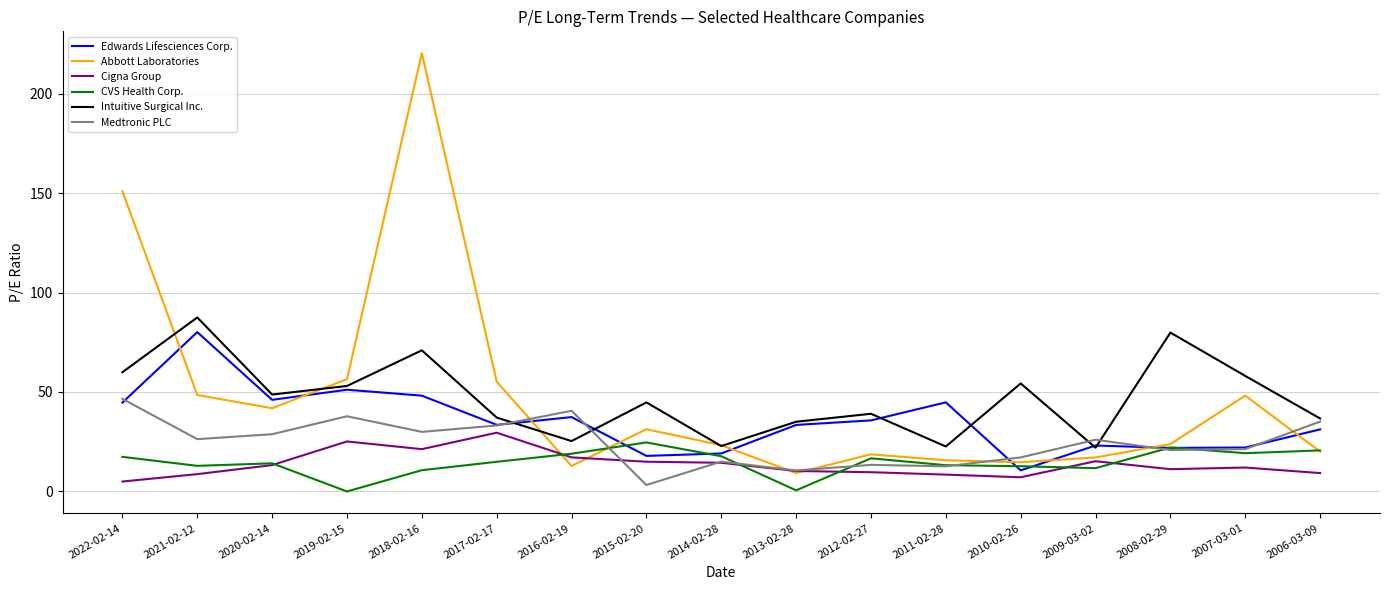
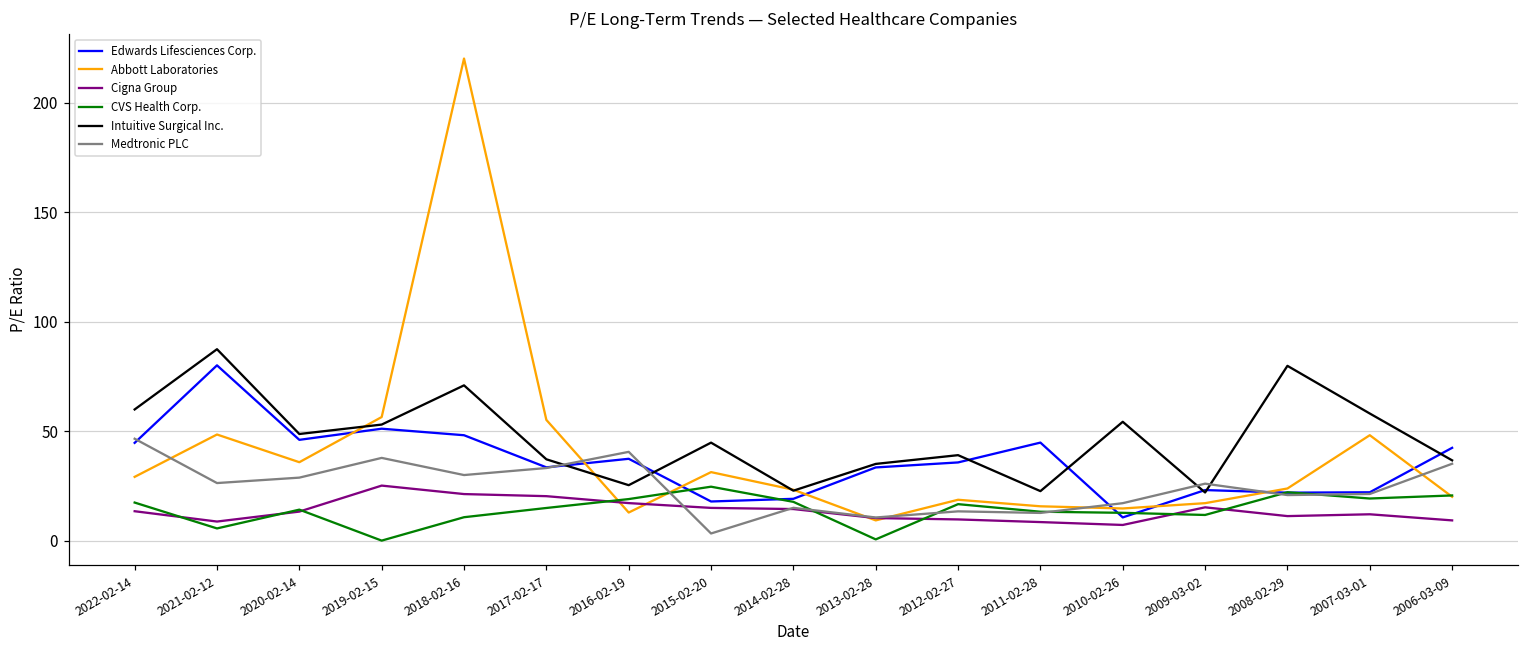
  {
    "Edwards Lifesciences Corp.": {
      "2022-02-14": 45,
      "2021-02-12": 80,
      "2020-02-14": 46,
      "2019-02-15": 51,
      "2018-02-16": 48,
      "2016-02-19": 37,
      "2015-02-20": 18,
      "2014-02-28": 19,
      "2013-02-28": 33,
      "2012-02-27": 36,
      "2011-02-28": 45,
      "2010-02-26": 11,
-     "2006-03-09": 31
+     "2006-03-09": 42
    },
    "Abbott Laboratories": {
-     "2022-02-14": 151,
+     "2022-02-14": 29,
      "2021-02-12": 48,
-     "2020-02-14": 42,
+     "2020-02-14": 36,
      "2019-02-15": 56,
      "2018-02-16": 220,
      "2017-02-17": 55,
      "2016-02-19": 13,
      "2015-02-20": 31,
      "2012-02-27": 19,
      "2011-02-28": 16,
      "2010-02-26": 15,
      "2009-03-02": 17,
      "2008-02-29": 24,
      "2007-03-01": 48
    },
    "Cigna Group": {
-     "2022-02-14": 5,
+     "2022-02-14": 13,
      "2021-02-12": 9,
      "2019-02-15": 25,
      "2018-02-16": 21,
-     "2017-02-17": 30,
+     "2017-02-17": 20,
      "2016-02-19": 17,
      "2015-02-20": 15,
      "2012-02-27": 10,
      "2011-02-28": 8,
      "2010-02-26": 7,
      "2009-03-02": 15,
      "2008-02-29": 11,
      "2007-03-01": 12,
      "2006-03-09": 9
    },
    "CVS Health Corp.": {
      "2022-02-14": 17,
-     "2021-02-12": 13,
+     "2021-02-12": 6,
      "2019-02-15": 0,
      "2018-02-16": 11,
      "2017-02-17": 15,
      "2016-02-19": 19,
      "2015-02-20": 25,
      "2014-02-28": 18,
      "2013-02-28": 1,
      "2012-02-27": 17,
      "2010-02-26": 13,
      "2009-03-02": 12,
      "2007-03-01": 19
    },
    "Intuitive Surgical Inc.": {
      "2022-02-14": 60,
      "2021-02-12": 87,
      "2020-02-14": 49,
      "2019-02-15": 53,
      "2018-02-16": 71,
      "2017-02-17": 37,
      "2016-02-19": 25,
      "2015-02-20": 45,
      "2013-02-28": 35,
      "2012-02-27": 39,
      "2011-02-28": 23,
      "2010-02-26": 54,
      "2008-02-29": 80,
      "2007-03-01": 58,
      "2006-03-09": 37
    },
    "Medtronic PLC": {
      "2022-02-14": 47,
      "2021-02-12": 26,
      "2020-02-14": 29,
      "2019-02-15": 38,
      "2018-02-16": 30,
      "2016-02-19": 41,
      "2015-02-20": 3,
      "2012-02-27": 13,
      "2010-02-26": 17,
      "2009-03-02": 26,
      "2006-03-09": 35
    }
  }
